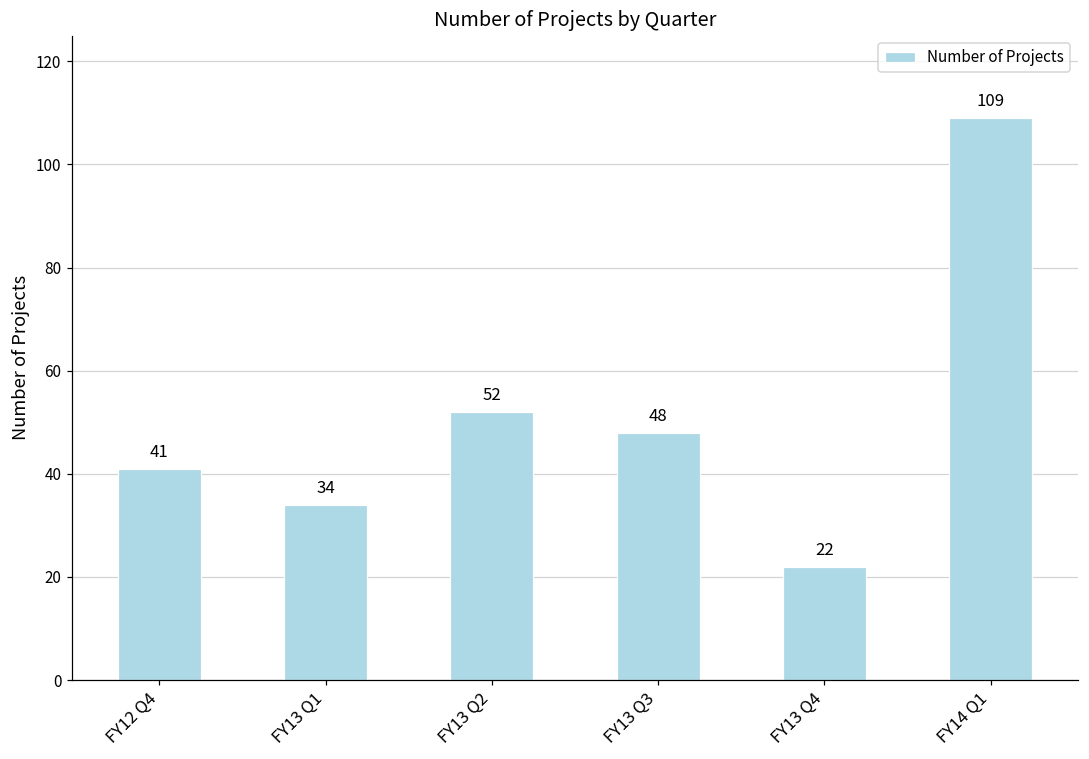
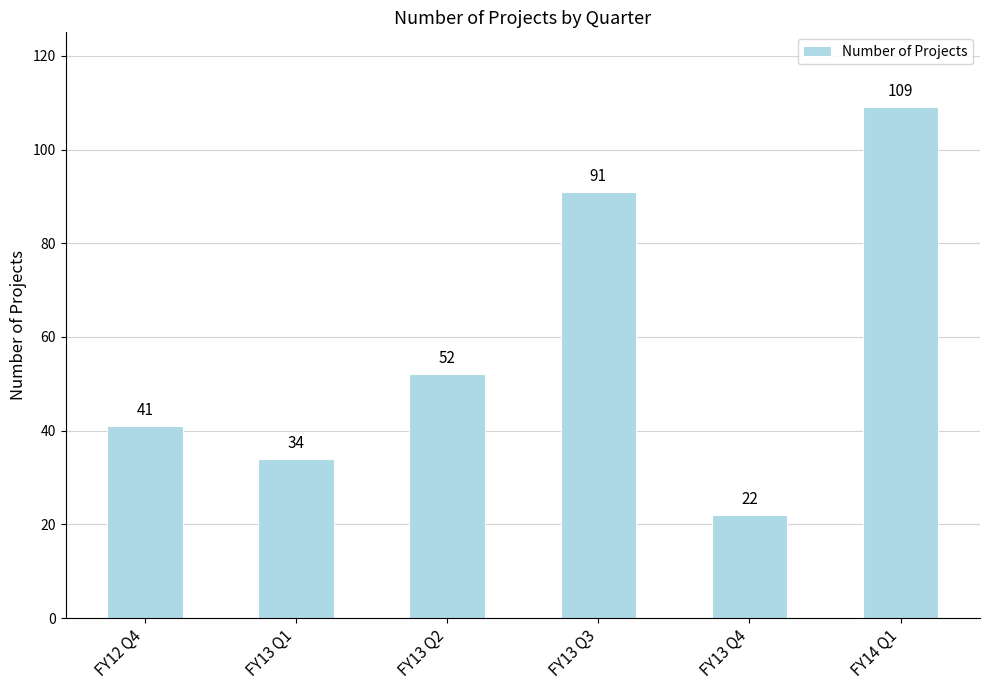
  {
    "FY12 Q4": 41,
    "FY13 Q1": 34,
    "FY13 Q2": 52,
-   "FY13 Q3": 48,
+   "FY13 Q3": 91,
    "FY13 Q4": 22,
    "FY14 Q1": 109
  }
